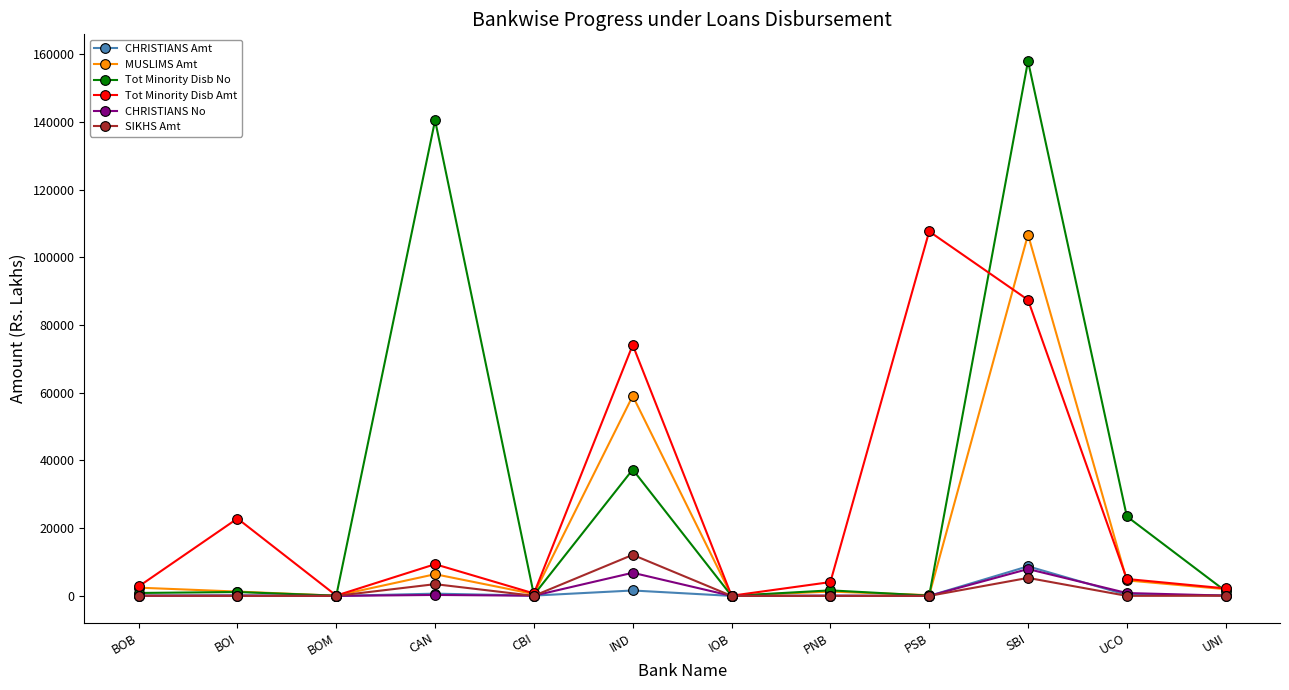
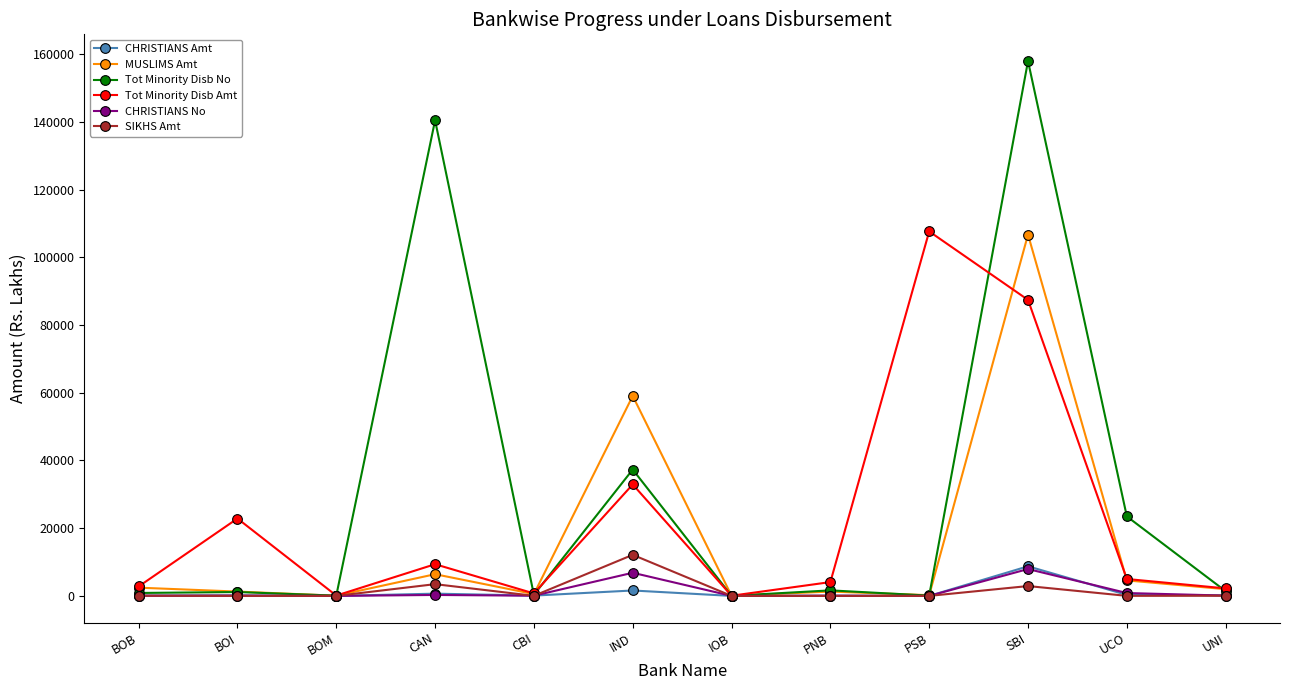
  {
    "CHRISTIANS Amt": {
      "IND": 2000,
      "SBI": 9000
    },
    "MUSLIMS Amt": {
      "CAN": 6000,
      "IND": 59000,
      "SBI": 107000
    },
    "Tot Minority Disb No": {
      "CAN": 140000,
      "IND": 37000,
      "SBI": 158000,
      "UCO": 23000
    },
    "Tot Minority Disb Amt": {
      "BOI": 23000,
      "CAN": 9000,
-     "IND": 74000,
+     "IND": 33000,
      "PNB": 4000,
      "PSB": 108000,
      "SBI": 87000
    },
    "CHRISTIANS No": {
      "IND": 7000,
      "SBI": 8000
    },
    "SIKHS Amt": {
      "CAN": 3000,
      "IND": 12000,
-     "SBI": 5000
+     "SBI": 3000
    }
  }
